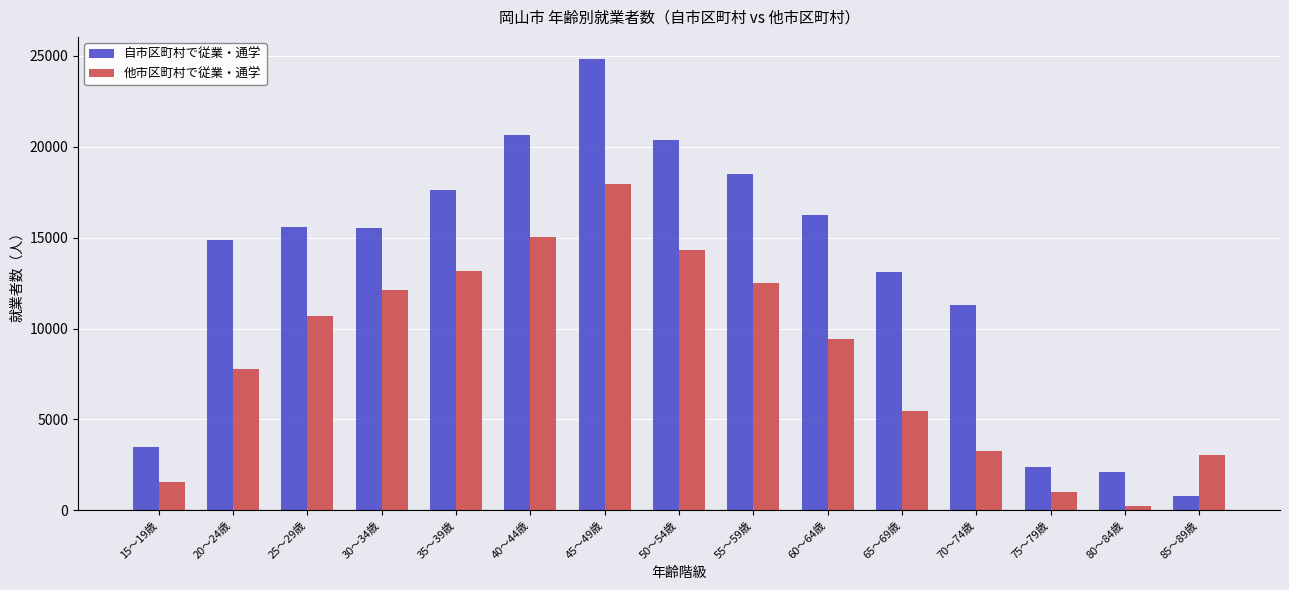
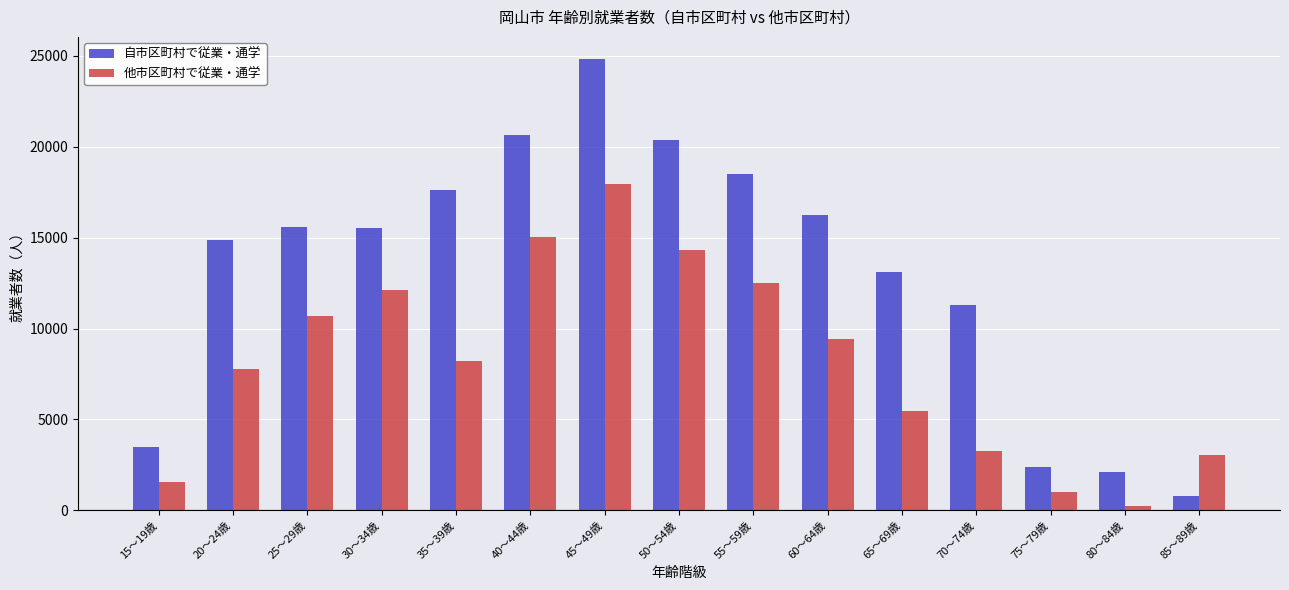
  {
    "自市区町村で従業・通学": {
      "15～19歳": 3500,
      "20～24歳": 14900,
      "25～29歳": 15600,
      "30～34歳": 15600,
      "35～39歳": 17600,
      "40～44歳": 20700,
      "45～49歳": 24800,
      "50～54歳": 20400,
      "55～59歳": 18500,
      "60～64歳": 16300,
      "65～69歳": 13100,
      "70～74歳": 11300,
      "75～79歳": 2400,
      "80～84歳": 2100,
      "85～89歳": 800
    },
    "他市区町村で従業・通学": {
      "15～19歳": 1600,
      "20～24歳": 7800,
      "25～29歳": 10700,
      "30～34歳": 12100,
-     "35～39歳": 13200,
+     "35～39歳": 8200,
      "40～44歳": 15000,
      "45～49歳": 18000,
      "50～54歳": 14300,
      "55～59歳": 12500,
      "60～64歳": 9500,
      "65～69歳": 5500,
      "70～74歳": 3300,
      "75～79歳": 1000,
      "80～84歳": 300,
      "85～89歳": 3000
    }
  }
